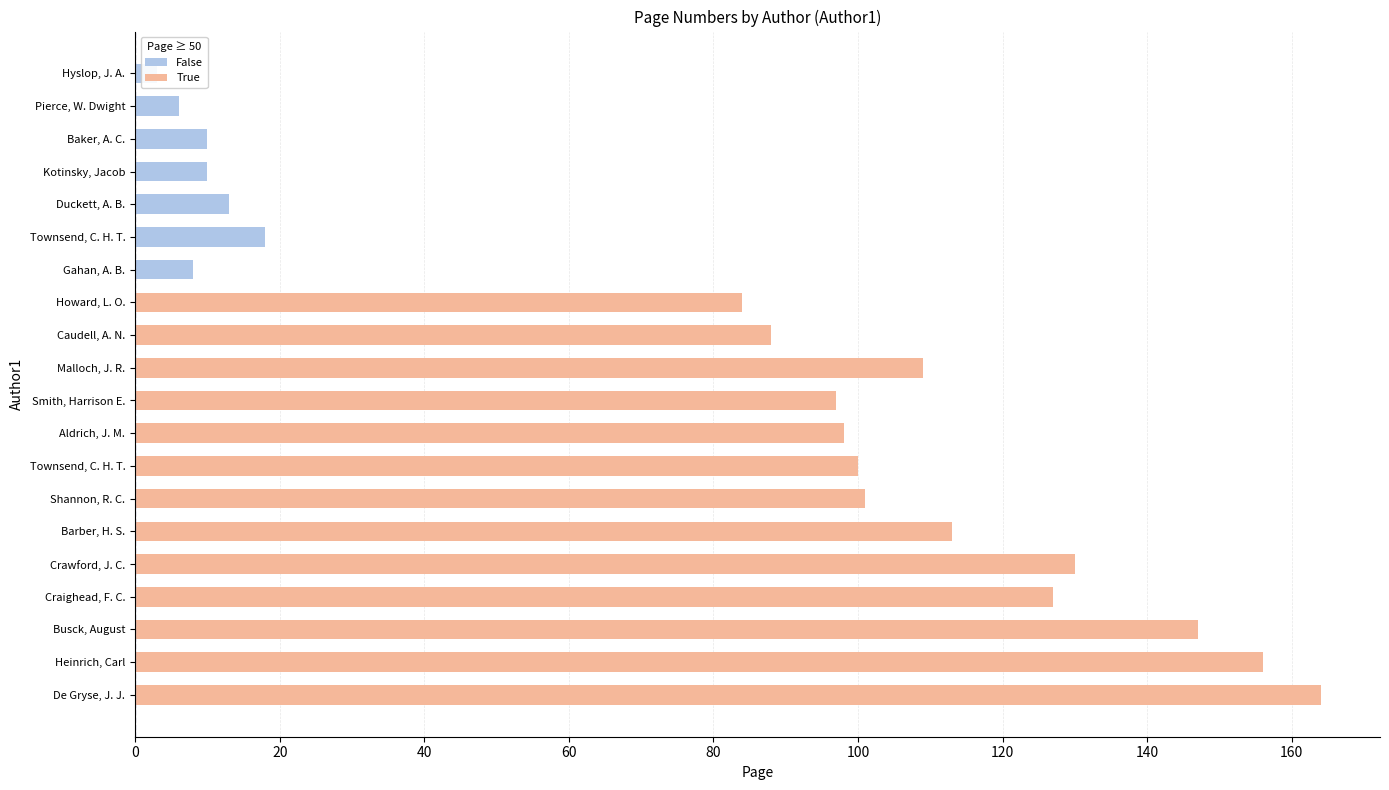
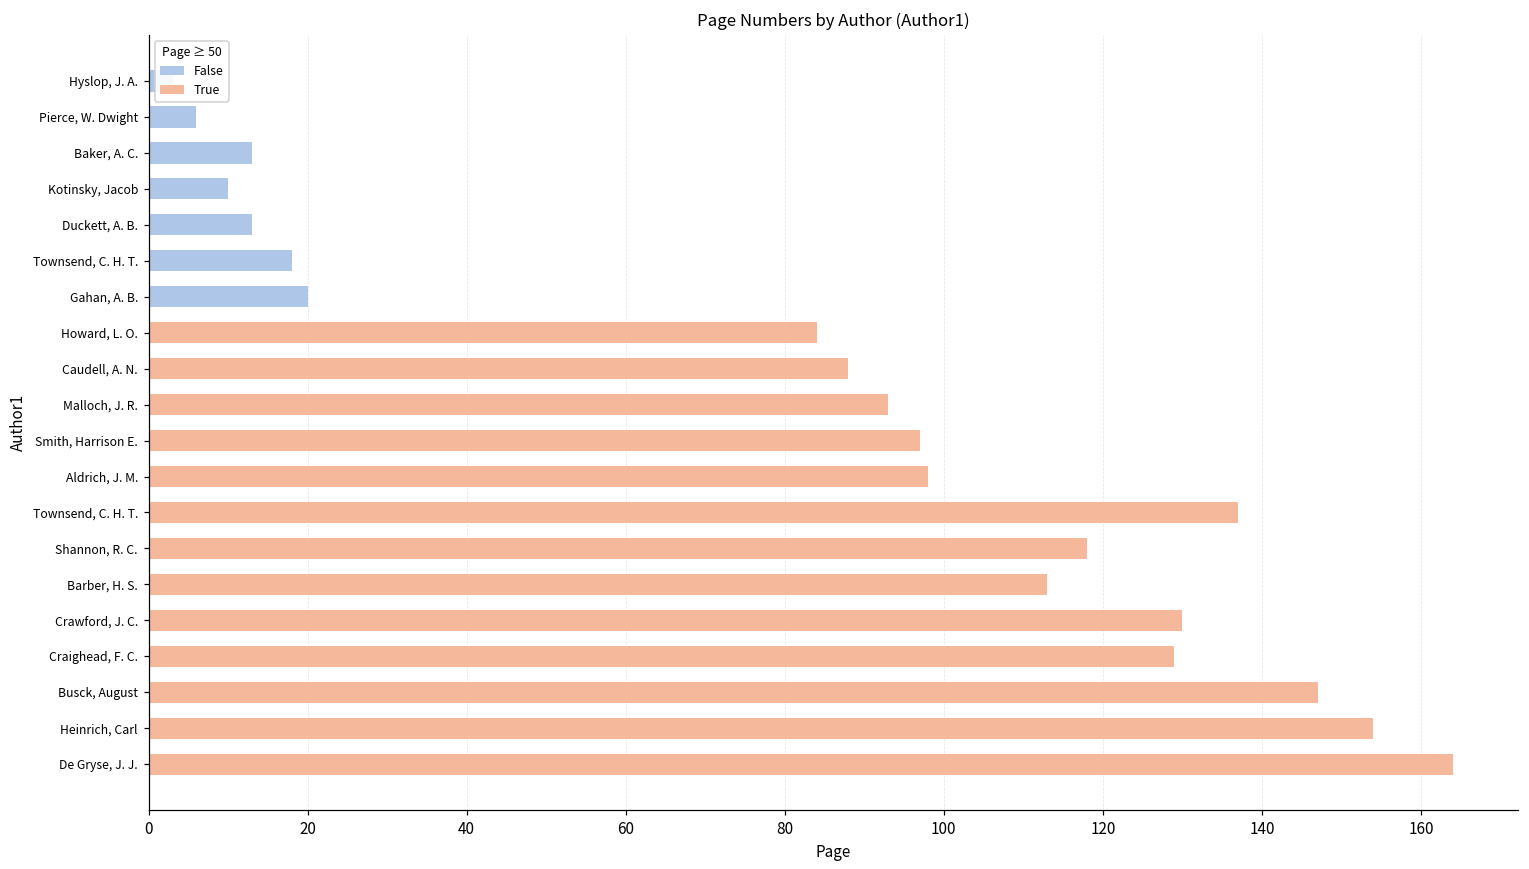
  {
    "False": {
      "Pierce, W. Dwight": 6,
-     "Baker, A. C.": 10,
+     "Baker, A. C.": 13,
      "Kotinsky, Jacob": 10,
      "Duckett, A. B.": 13,
      "Townsend, C. H. T.": 18,
-     "Gahan, A. B.": 8
+     "Gahan, A. B.": 20
    },
    "True": {
      "Howard, L. O.": 84,
      "Caudell, A. N.": 88,
-     "Malloch, J. R.": 109,
+     "Malloch, J. R.": 93,
      "Smith, Harrison E.": 97,
      "Aldrich, J. M.": 98,
-     "Townsend, C. H. T.": 100,
-     "Shannon, R. C.": 101,
+     "Townsend, C. H. T.": 137,
+     "Shannon, R. C.": 118,
      "Barber, H. S.": 113,
      "Crawford, J. C.": 130,
-     "Craighead, F. C.": 127,
+     "Craighead, F. C.": 129,
      "Busck, August": 147,
-     "Heinrich, Carl": 156,
+     "Heinrich, Carl": 154,
      "De Gryse, J. J.": 164
    }
  }
